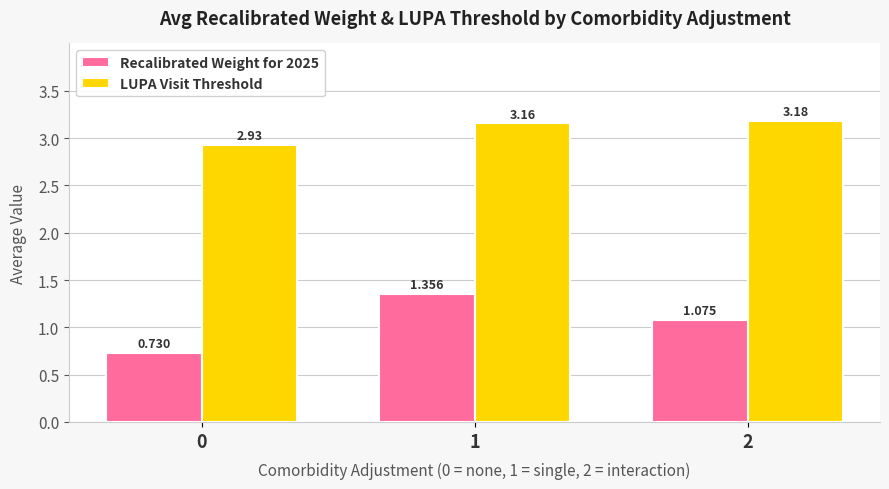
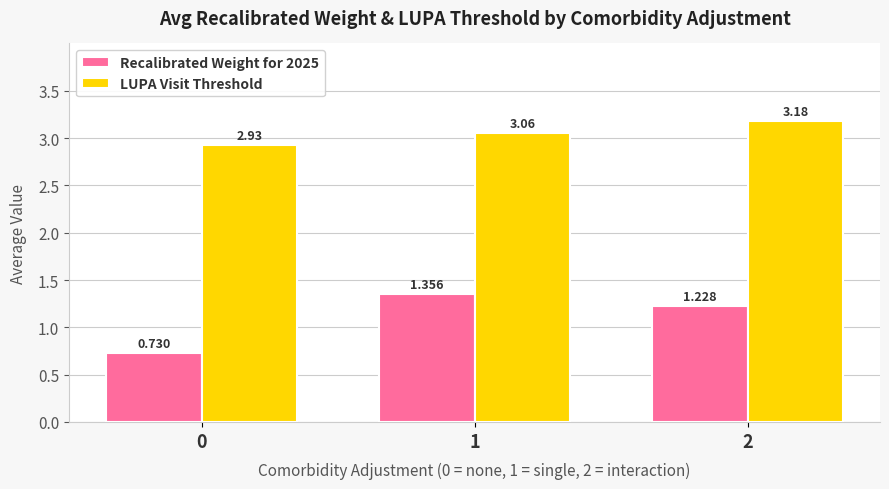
  {
    "Recalibrated Weight for 2025": {
      "0": 0.730,
      "1": 1.356,
-     "2": 1.075
+     "2": 1.228
    },
    "LUPA Visit Threshold": {
      "0": 2.93,
-     "1": 3.16,
+     "1": 3.06,
      "2": 3.18
    }
  }
